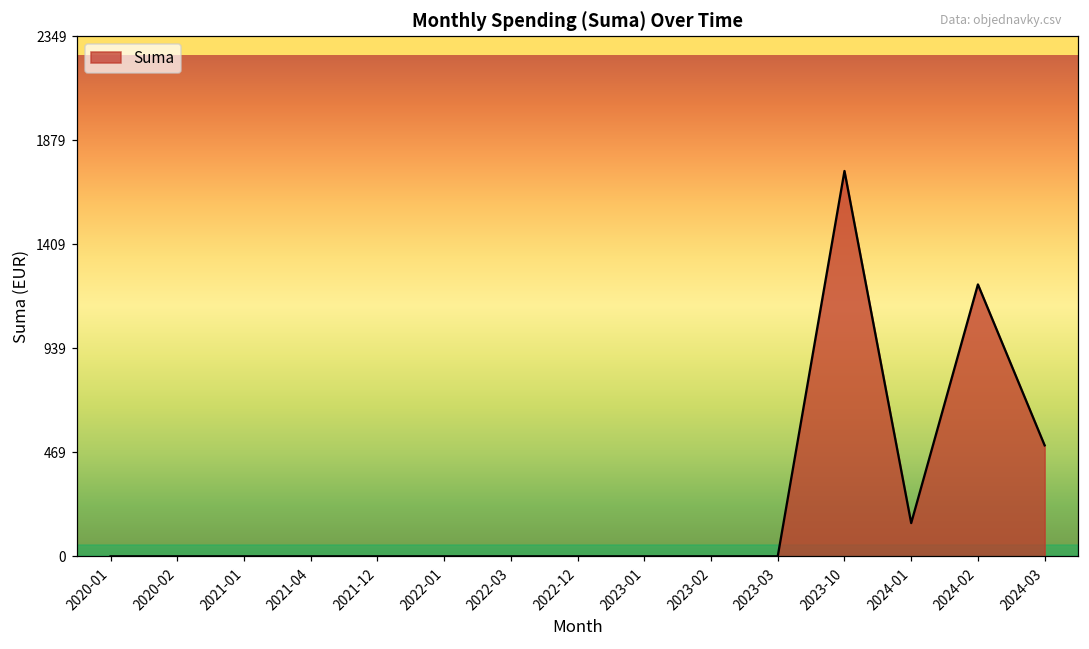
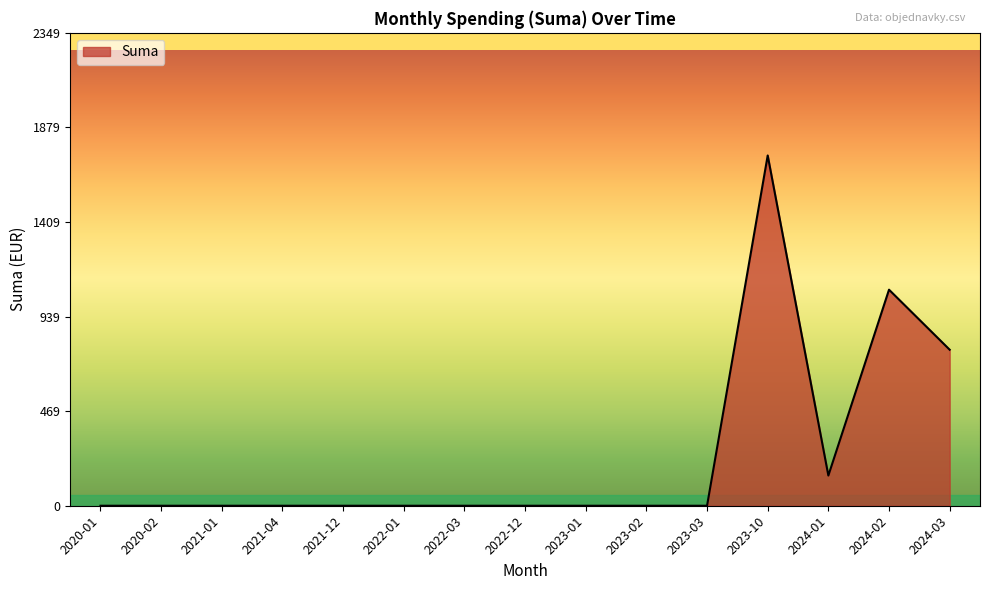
  {
    "2023-10": 1740,
    "2024-01": 150,
-   "2024-02": 1230,
-   "2024-03": 500
+   "2024-02": 1070,
+   "2024-03": 780
  }
